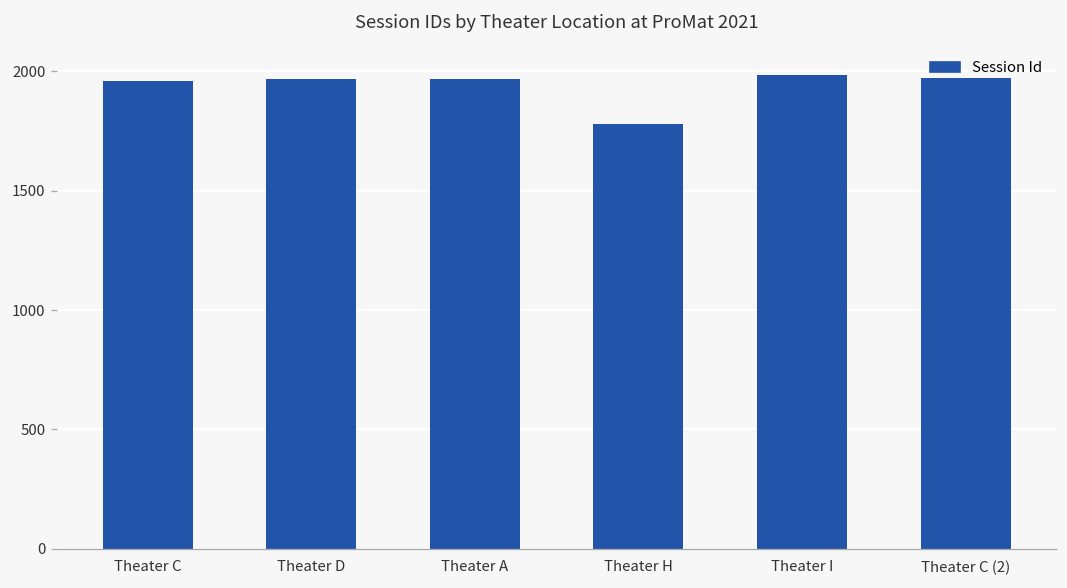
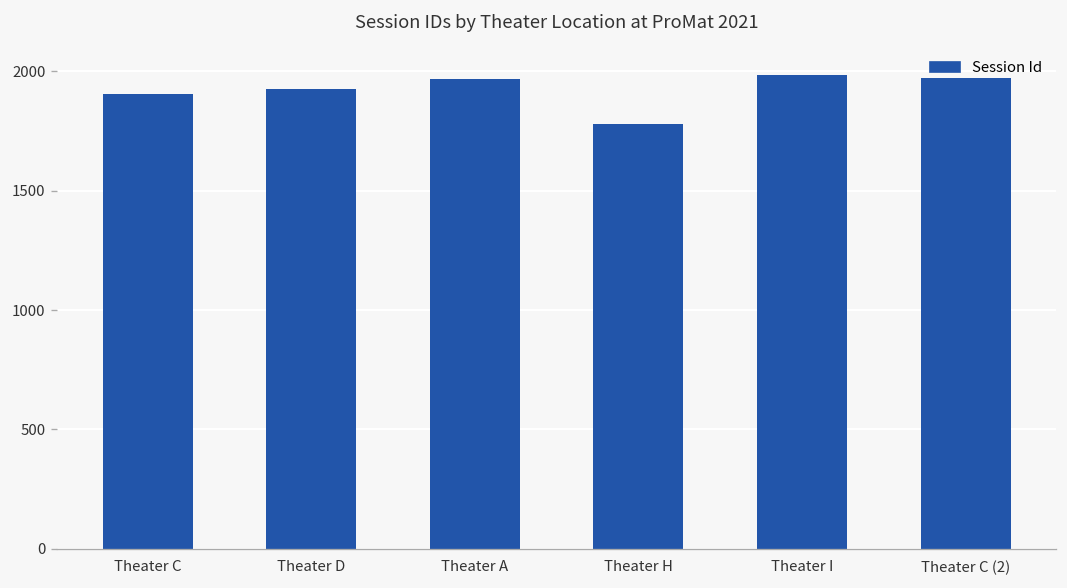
  {
-   "Theater C": 1960,
-   "Theater D": 1970,
+   "Theater C": 1910,
+   "Theater D": 1930,
    "Theater A": 1970,
    "Theater H": 1780,
    "Theater I": 1980,
    "Theater C (2)": 1970
  }
